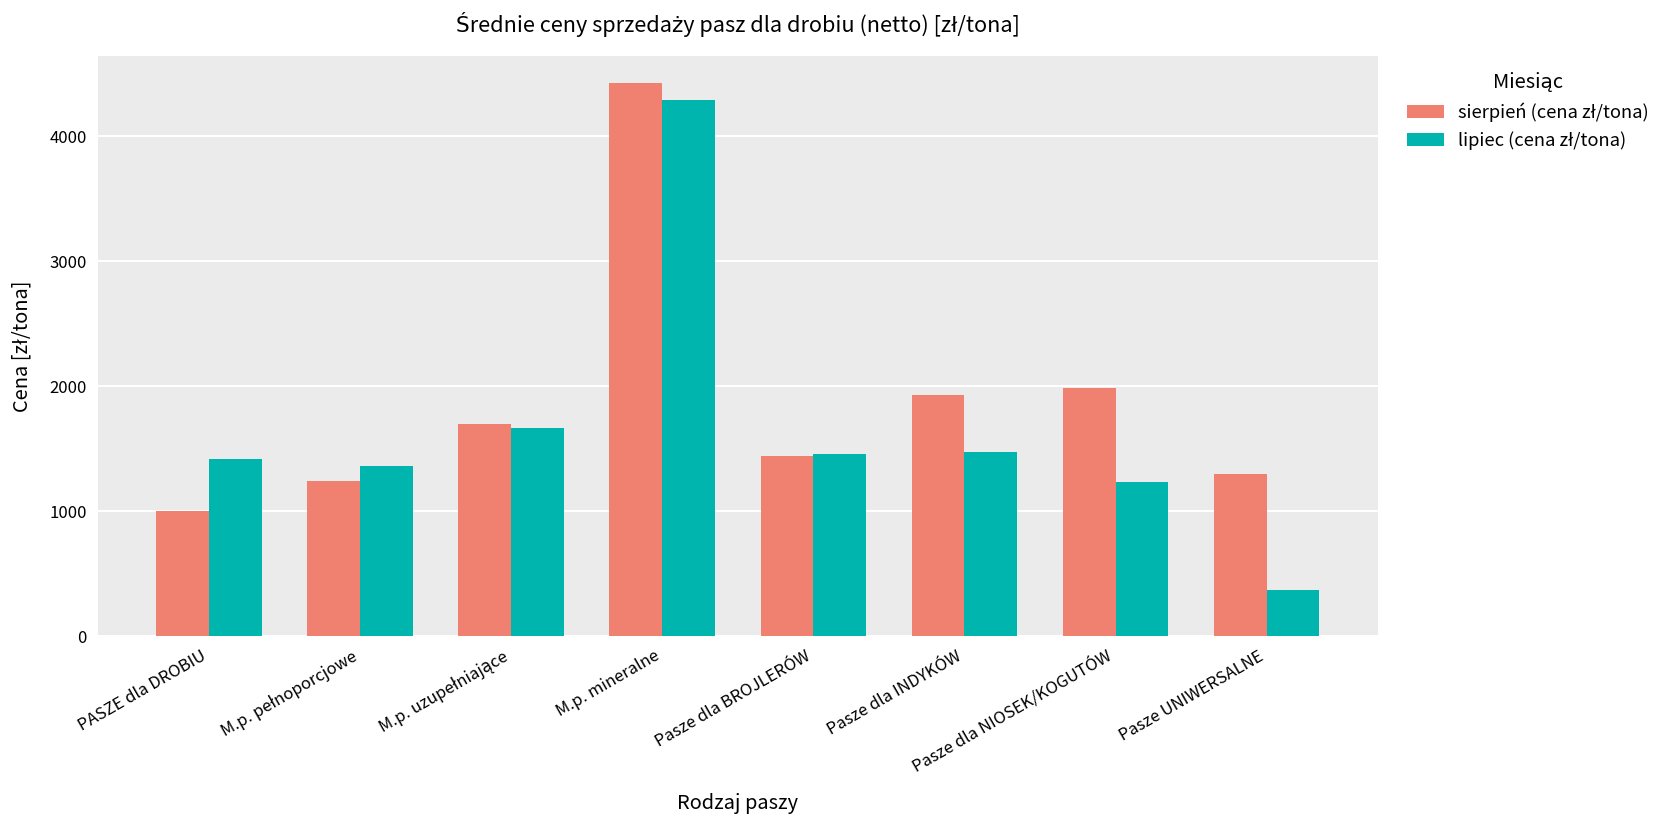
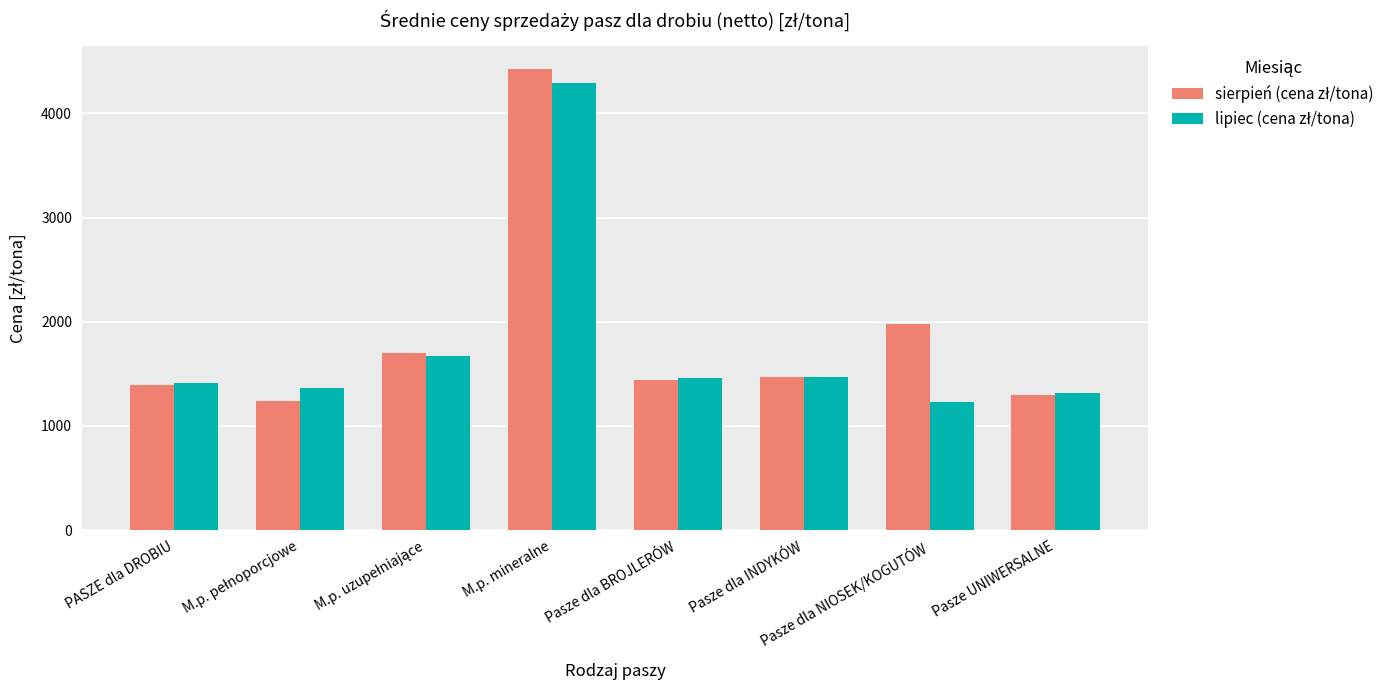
  {
    "sierpień (cena zł/tona)": {
-     "PASZE dla DROBIU": 1000,
+     "PASZE dla DROBIU": 1400,
      "M.p. pełnoporcjowe": 1240,
      "M.p. uzupełniające": 1700,
      "M.p. mineralne": 4420,
      "Pasze dla BROJLERÓW": 1440,
-     "Pasze dla INDYKÓW": 1930,
+     "Pasze dla INDYKÓW": 1470,
      "Pasze dla NIOSEK/KOGUTÓW": 1980,
      "Pasze UNIWERSALNE": 1300
    },
    "lipiec (cena zł/tona)": {
      "PASZE dla DROBIU": 1410,
      "M.p. pełnoporcjowe": 1360,
      "M.p. uzupełniające": 1670,
      "M.p. mineralne": 4290,
      "Pasze dla BROJLERÓW": 1460,
      "Pasze dla INDYKÓW": 1470,
      "Pasze dla NIOSEK/KOGUTÓW": 1230,
-     "Pasze UNIWERSALNE": 370
+     "Pasze UNIWERSALNE": 1320
    }
  }
